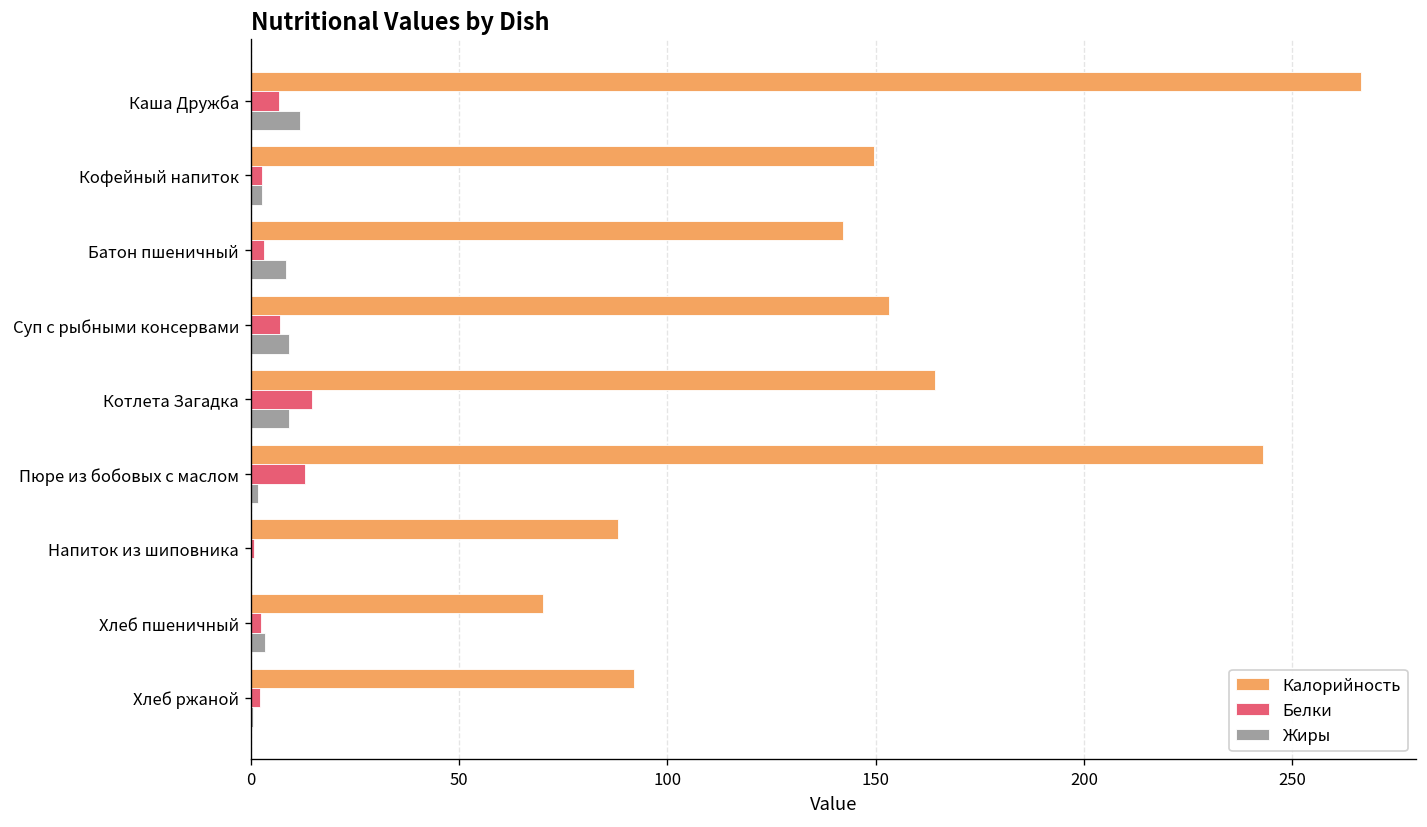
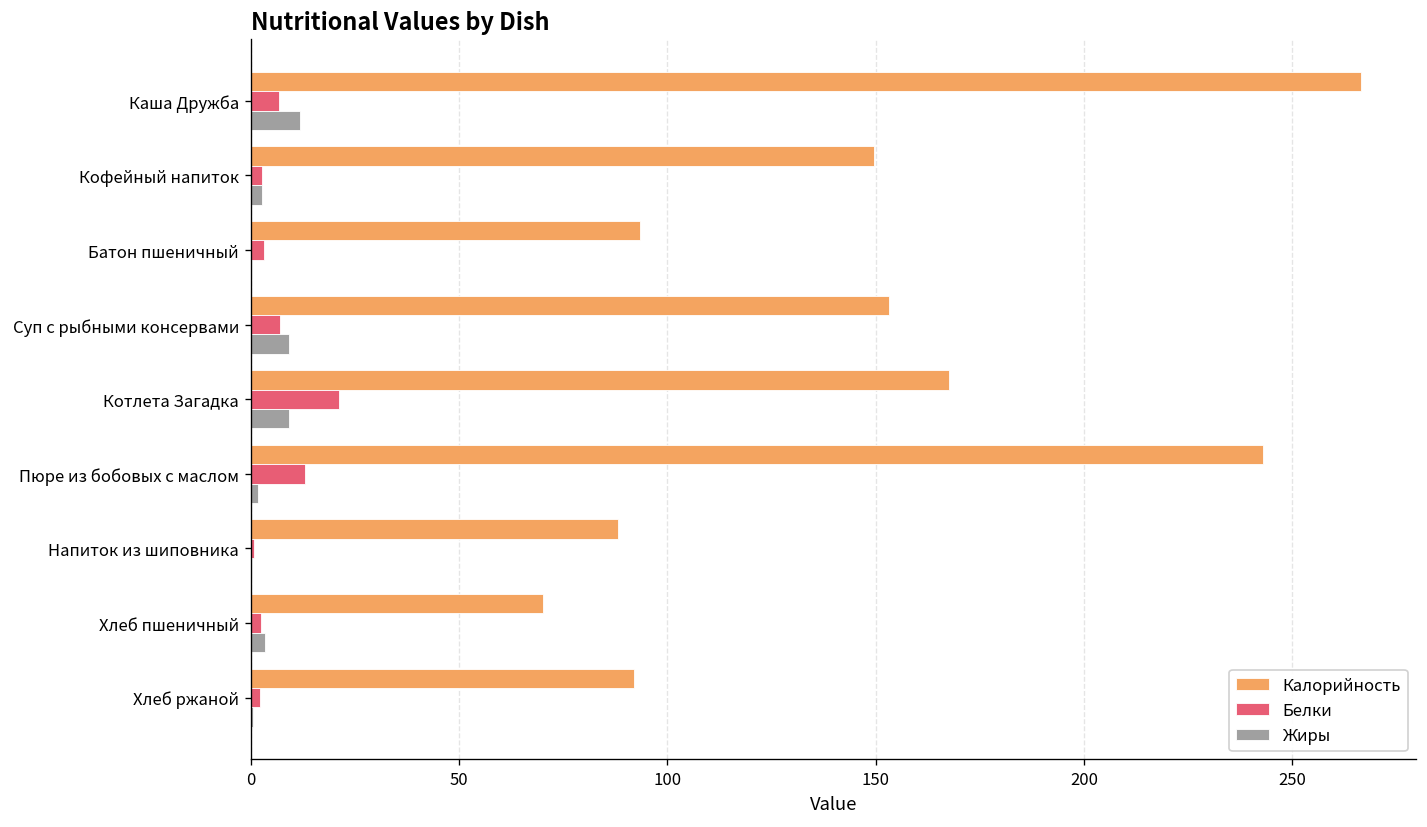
  {
    "Калорийность": {
      "Каша Дружба": 266,
      "Кофейный напиток": 150,
-     "Батон пшеничный": 142,
+     "Батон пшеничный": 94,
      "Суп с рыбными консервами": 153,
-     "Котлета Загадка": 164,
+     "Котлета Загадка": 168,
      "Пюре из бобовых с маслом": 243,
      "Напиток из шиповника": 88,
      "Хлеб пшеничный": 70,
      "Хлеб ржаной": 92
    },
    "Белки": {
      "Каша Дружба": 7,
      "Кофейный напиток": 3,
      "Батон пшеничный": 3,
      "Суп с рыбными консервами": 7,
-     "Котлета Загадка": 15,
+     "Котлета Загадка": 21,
      "Пюре из бобовых с маслом": 13,
      "Хлеб пшеничный": 2,
      "Хлеб ржаной": 2
    },
    "Жиры": {
      "Каша Дружба": 12,
      "Кофейный напиток": 3,
-     "Батон пшеничный": 9,
+     "Батон пшеничный": 0,
      "Суп с рыбными консервами": 9,
      "Котлета Загадка": 9,
      "Пюре из бобовых с маслом": 2,
      "Хлеб пшеничный": 3
    }
  }
